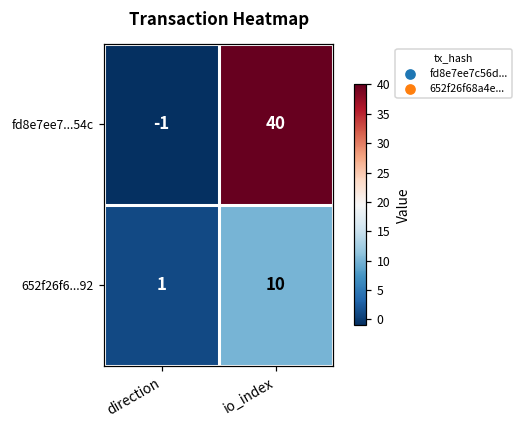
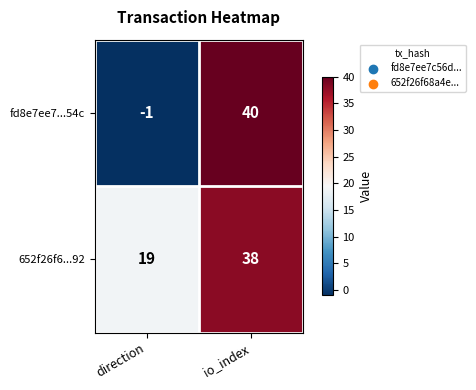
  {
    "fd8e7ee7...54c": {
      "direction": -1,
      "io_index": 40
    },
    "652f26f6...92": {
-     "direction": 1,
-     "io_index": 10
+     "direction": 19,
+     "io_index": 38
    }
  }
